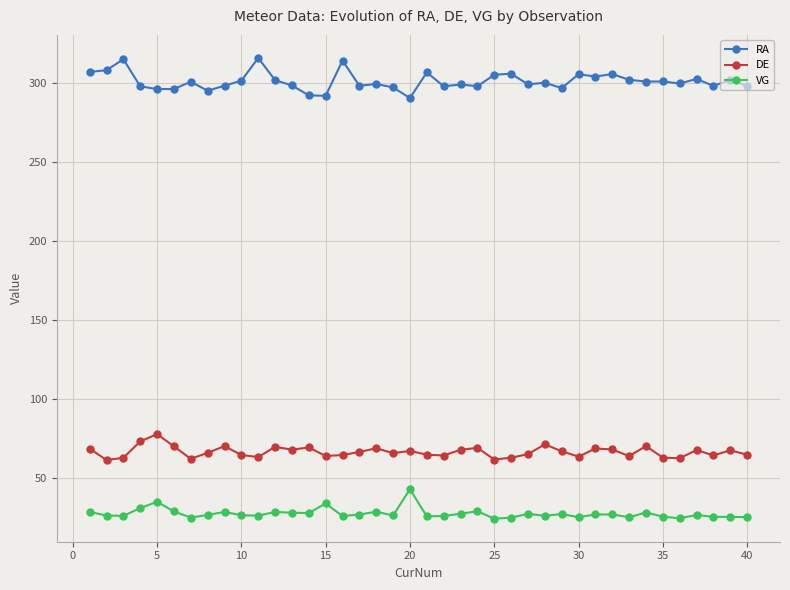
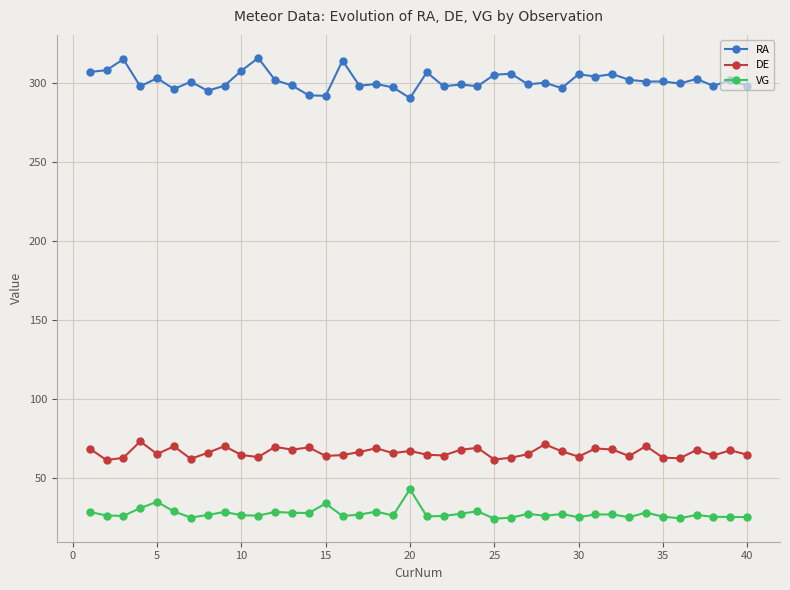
  {
    "RA": {
-     "5": 296,
-     "10": 301,
+     "5": 303,
+     "10": 308,
      "15": 292,
      "20": 290,
      "25": 305,
      "30": 305,
      "35": 301
    },
    "DE": {
-     "5": 78,
+     "5": 65,
      "10": 65,
      "15": 64,
      "20": 67,
      "25": 62,
      "30": 64,
      "35": 63,
      "40": 65
    },
    "VG": {
      "5": 35,
      "10": 26,
      "15": 34,
      "20": 43,
      "25": 24,
      "30": 25,
      "35": 26,
      "40": 25
    }
  }
